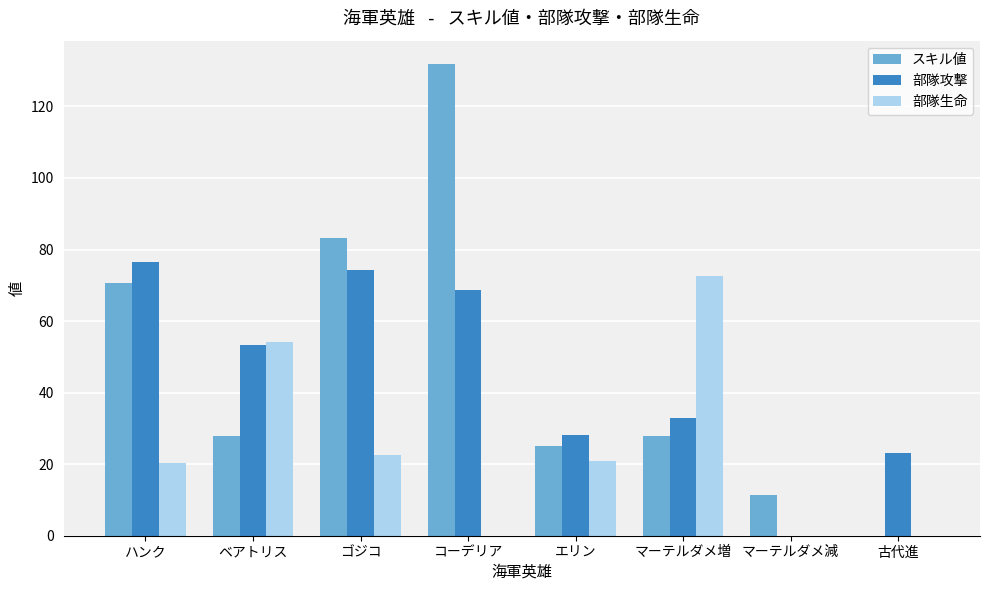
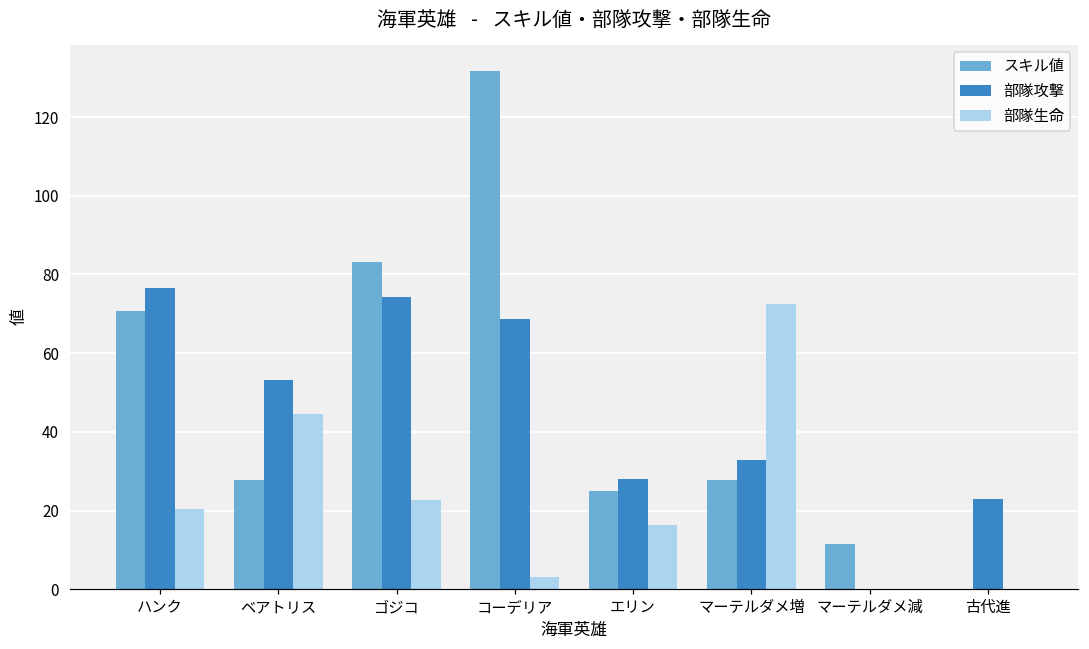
  {
    "スキル値": {
      "ハンク": 71,
      "ベアトリス": 28,
      "ゴジコ": 83,
      "コーデリア": 132,
      "エリン": 25,
      "マーテルダメ増": 28,
      "マーテルダメ減": 11,
      "古代進": 0
    },
    "部隊攻撃": {
      "ハンク": 77,
      "ベアトリス": 53,
      "ゴジコ": 74,
      "コーデリア": 69,
      "エリン": 28,
      "マーテルダメ増": 33,
      "マーテルダメ減": 0,
      "古代進": 23
    },
    "部隊生命": {
      "ハンク": 20,
-     "ベアトリス": 54,
+     "ベアトリス": 45,
      "ゴジコ": 23,
-     "コーデリア": 0,
-     "エリン": 21,
+     "コーデリア": 3,
+     "エリン": 16,
      "マーテルダメ増": 73,
      "マーテルダメ減": 0,
      "古代進": 0
    }
  }
